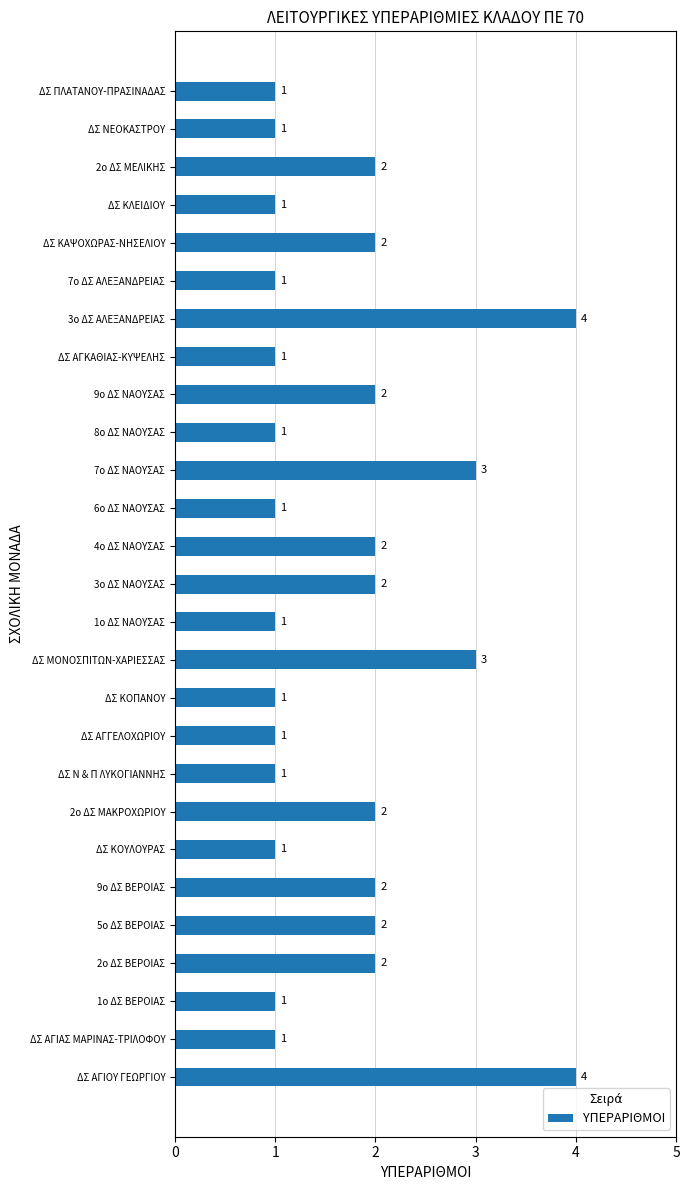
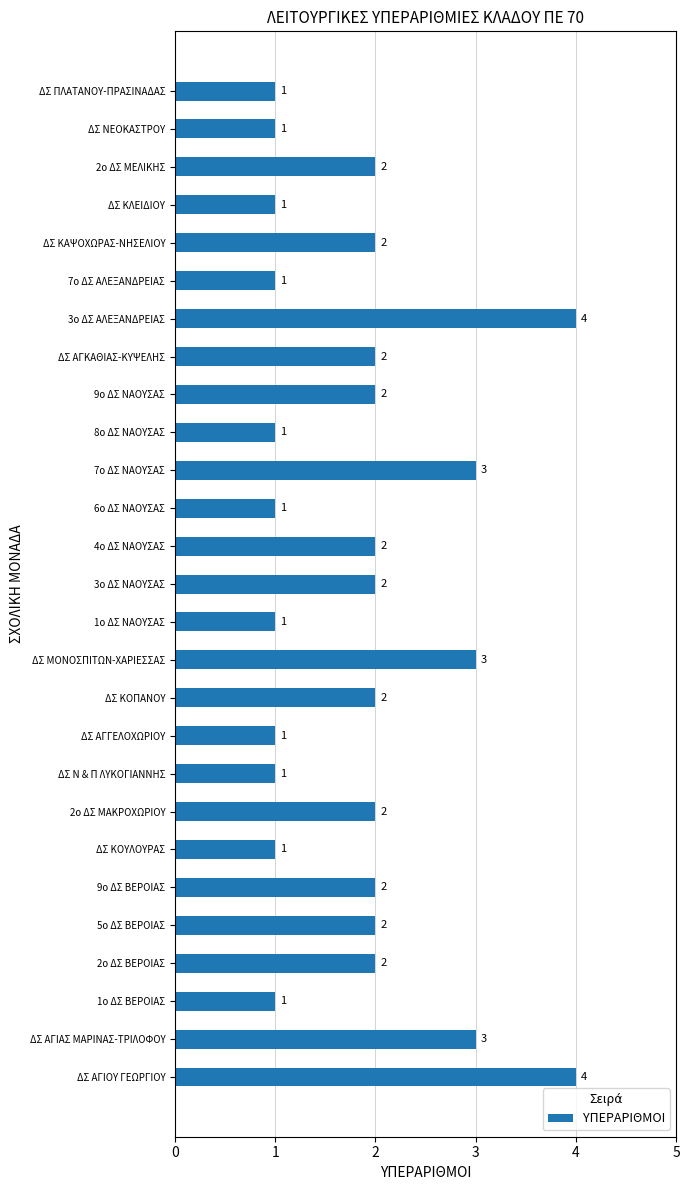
  {
    "ΔΣ ΠΛΑΤΑΝΟΥ-ΠΡΑΣΙΝΑΔΑΣ": 1,
    "ΔΣ ΝΕΟΚΑΣΤΡΟΥ": 1,
    "2ο ΔΣ ΜΕΛΙΚΗΣ": 2,
    "ΔΣ ΚΛΕΙΔΙΟΥ": 1,
    "ΔΣ ΚΑΨΟΧΩΡΑΣ-ΝΗΣΕΛΙΟΥ": 2,
    "7ο ΔΣ ΑΛΕΞΑΝΔΡΕΙΑΣ": 1,
    "3ο ΔΣ ΑΛΕΞΑΝΔΡΕΙΑΣ": 4,
-   "ΔΣ ΑΓΚΑΘΙΑΣ-ΚΥΨΕΛΗΣ": 1,
+   "ΔΣ ΑΓΚΑΘΙΑΣ-ΚΥΨΕΛΗΣ": 2,
    "9ο ΔΣ ΝΑΟΥΣΑΣ": 2,
    "8ο ΔΣ ΝΑΟΥΣΑΣ": 1,
    "7ο ΔΣ ΝΑΟΥΣΑΣ": 3,
    "6ο ΔΣ ΝΑΟΥΣΑΣ": 1,
    "4ο ΔΣ ΝΑΟΥΣΑΣ": 2,
    "3ο ΔΣ ΝΑΟΥΣΑΣ": 2,
    "1ο ΔΣ ΝΑΟΥΣΑΣ": 1,
    "ΔΣ ΜΟΝΟΣΠΙΤΩΝ-ΧΑΡΙΕΣΣΑΣ": 3,
-   "ΔΣ ΚΟΠΑΝΟΥ": 1,
+   "ΔΣ ΚΟΠΑΝΟΥ": 2,
    "ΔΣ ΑΓΓΕΛΟΧΩΡΙΟΥ": 1,
    "ΔΣ Ν & Π ΛΥΚΟΓΙΑΝΝΗΣ": 1,
    "2ο ΔΣ ΜΑΚΡΟΧΩΡΙΟΥ": 2,
    "ΔΣ ΚΟΥΛΟΥΡΑΣ": 1,
    "9ο ΔΣ ΒΕΡΟΙΑΣ": 2,
    "5ο ΔΣ ΒΕΡΟΙΑΣ": 2,
    "2ο ΔΣ ΒΕΡΟΙΑΣ": 2,
    "1ο ΔΣ ΒΕΡΟΙΑΣ": 1,
-   "ΔΣ ΑΓΙΑΣ ΜΑΡΙΝΑΣ-ΤΡΙΛΟΦΟΥ": 1,
+   "ΔΣ ΑΓΙΑΣ ΜΑΡΙΝΑΣ-ΤΡΙΛΟΦΟΥ": 3,
    "ΔΣ ΑΓΙΟΥ ΓΕΩΡΓΙΟΥ": 4
  }
